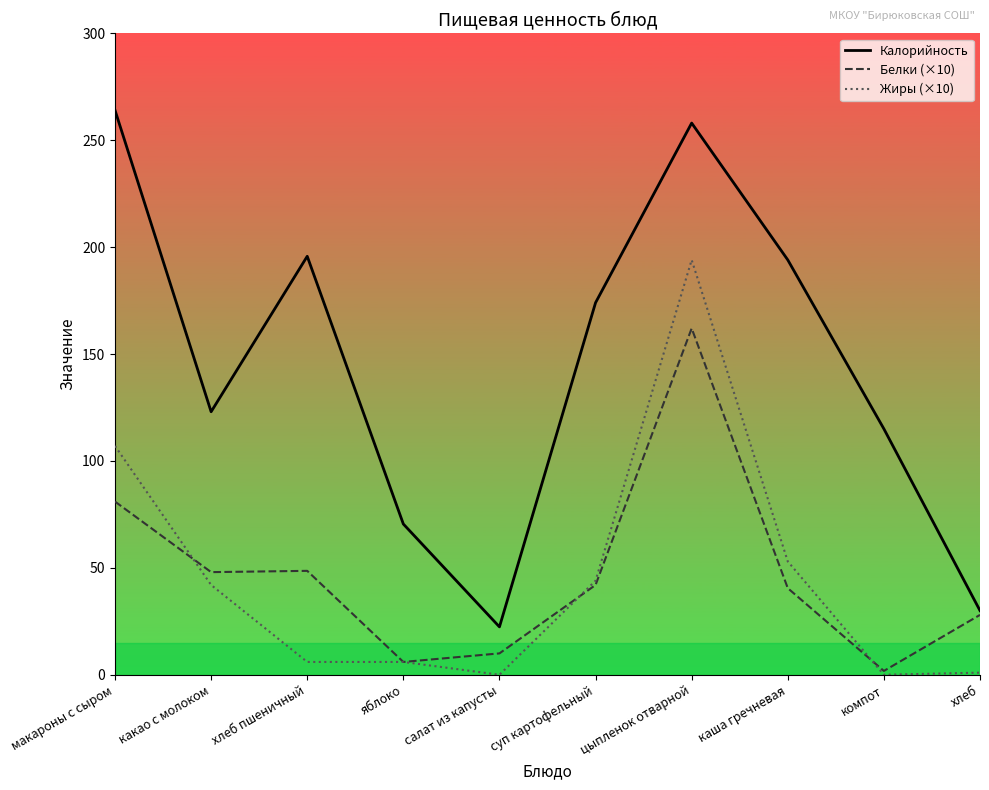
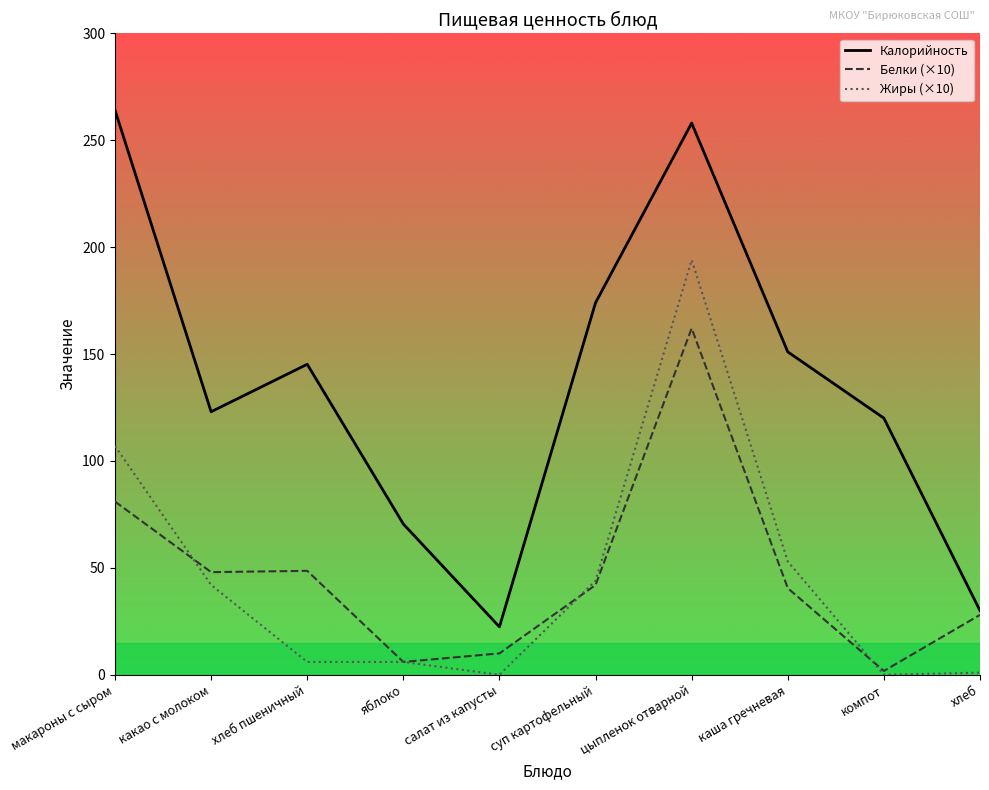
  {
    "Калорийность": {
      "макароны с сыром": 264,
      "какао с молоком": 123,
-     "хлеб пшеничный": 196,
+     "хлеб пшеничный": 145,
      "яблоко": 71,
      "салат из капусты": 22,
      "суп картофельный": 174,
      "цыпленок отварной": 258,
-     "каша гречневая": 194,
-     "компот": 115,
+     "каша гречневая": 151,
+     "компот": 120,
      "хлеб": 30
    }
  }
